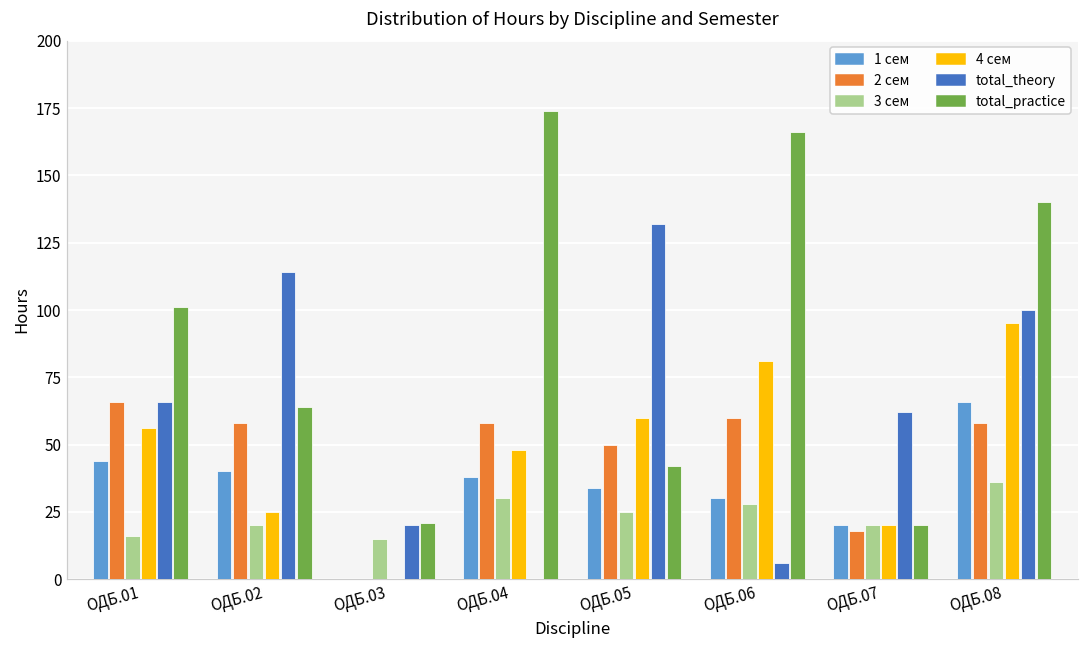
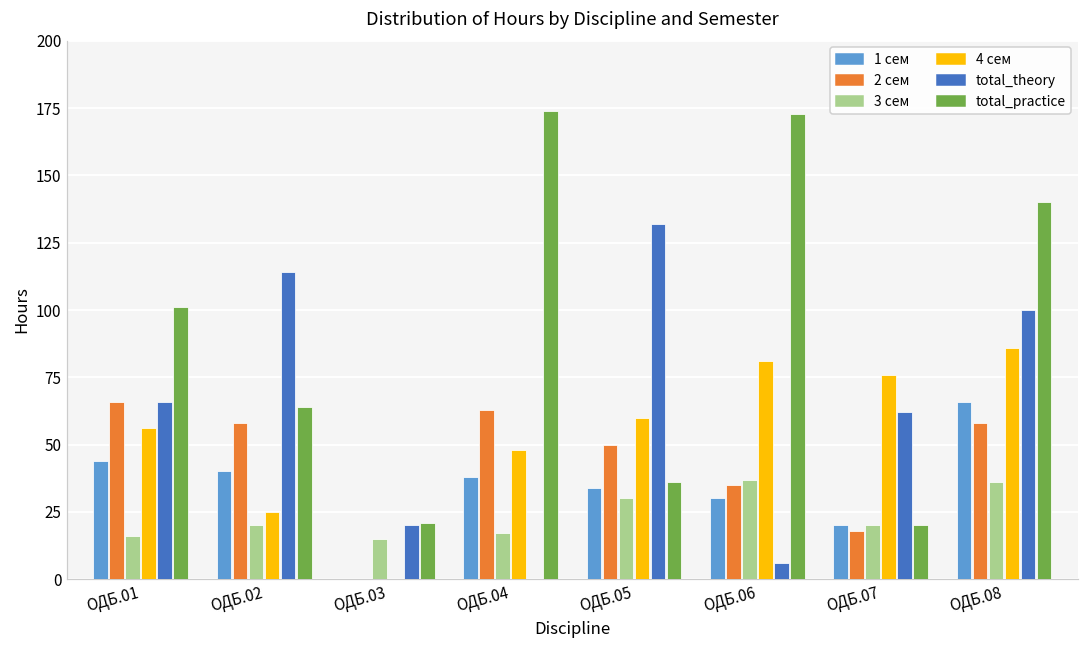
  {
    "2 сем": {
      "ОДБ.01": 66,
      "ОДБ.02": 58,
      "ОДБ.03": 0,
-     "ОДБ.04": 58,
+     "ОДБ.04": 63,
      "ОДБ.05": 50,
-     "ОДБ.06": 60,
+     "ОДБ.06": 35,
      "ОДБ.07": 18,
      "ОДБ.08": 58
    },
    "3 сем": {
      "ОДБ.01": 16,
      "ОДБ.02": 20,
      "ОДБ.03": 15,
-     "ОДБ.04": 30,
-     "ОДБ.05": 25,
-     "ОДБ.06": 28,
+     "ОДБ.04": 17,
+     "ОДБ.05": 30,
+     "ОДБ.06": 37,
      "ОДБ.07": 20,
      "ОДБ.08": 36
    },
    "4 сем": {
      "ОДБ.01": 56,
      "ОДБ.02": 25,
      "ОДБ.03": 0,
      "ОДБ.04": 48,
      "ОДБ.05": 60,
      "ОДБ.06": 81,
-     "ОДБ.07": 20,
-     "ОДБ.08": 95
+     "ОДБ.07": 76,
+     "ОДБ.08": 86
    },
    "total_practice": {
      "ОДБ.01": 101,
      "ОДБ.02": 64,
      "ОДБ.03": 21,
      "ОДБ.04": 174,
-     "ОДБ.05": 42,
-     "ОДБ.06": 166,
+     "ОДБ.05": 36,
+     "ОДБ.06": 173,
      "ОДБ.07": 20,
      "ОДБ.08": 140
    }
  }
